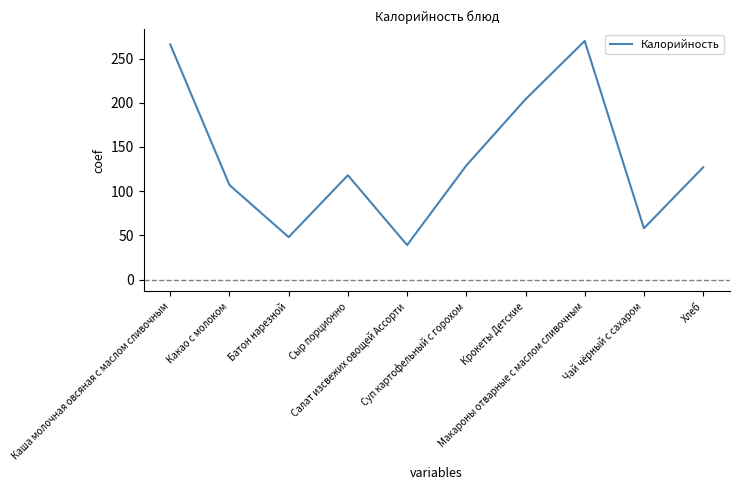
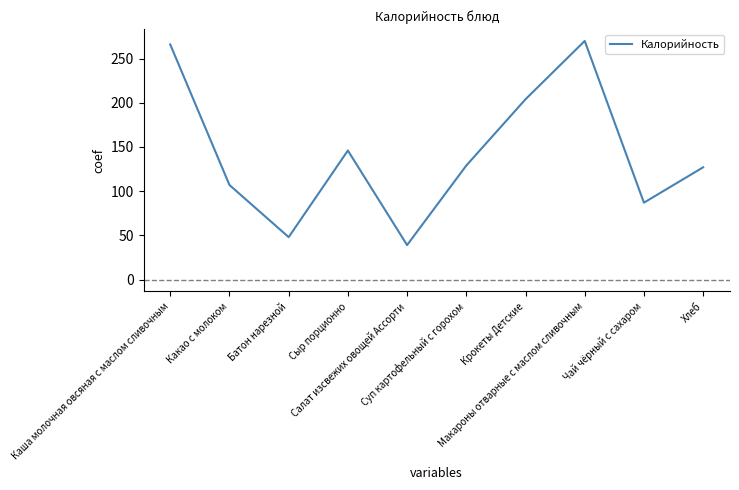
  {
    "Каша молочная овсяная с маслом сливочным": 270,
    "Какао с молоком": 110,
    "Батон нарезной": 50,
-   "Сыр порционно": 120,
+   "Сыр порционно": 150,
    "Салат изсвежих овощей Ассорти": 40,
    "Суп картофельный с горохом": 130,
    "Крокеты Детские": 200,
    "Макароны отварные с маслом сливочным": 270,
-   "Чай чёрный с сахаром": 60,
+   "Чай чёрный с сахаром": 90,
    "Хлеб": 130
  }
